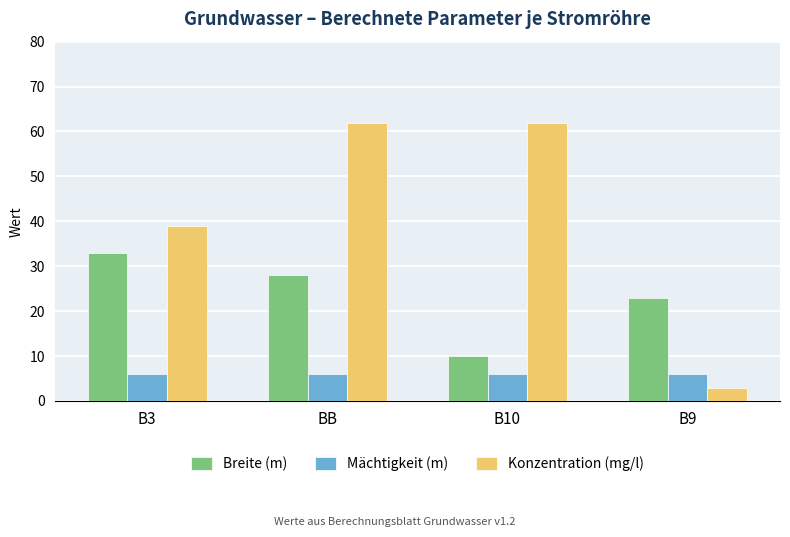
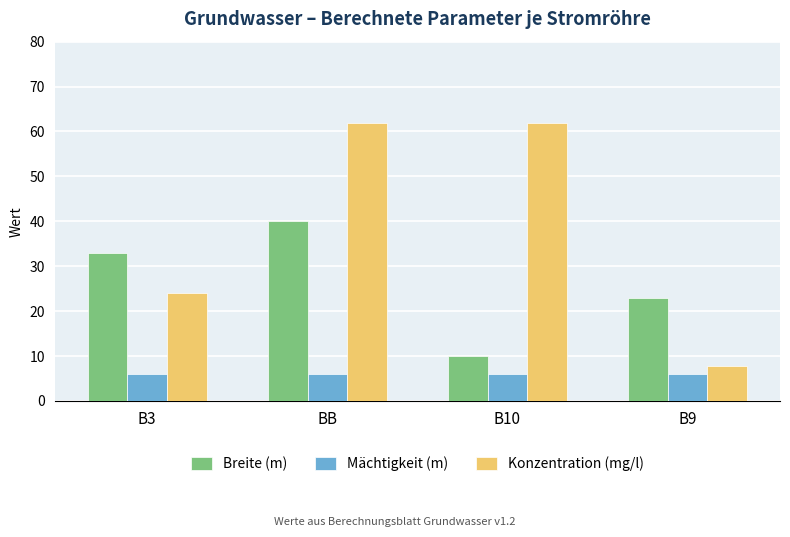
  {
    "Breite (m)": {
      "B3": 33,
-     "BB": 28,
+     "BB": 40,
      "B10": 10,
      "B9": 23
    },
    "Mächtigkeit (m)": {
      "B3": 6,
      "BB": 6,
      "B10": 6,
      "B9": 6
    },
    "Konzentration (mg/l)": {
-     "B3": 39,
+     "B3": 24,
      "BB": 62,
      "B10": 62,
-     "B9": 3
+     "B9": 8
    }
  }
